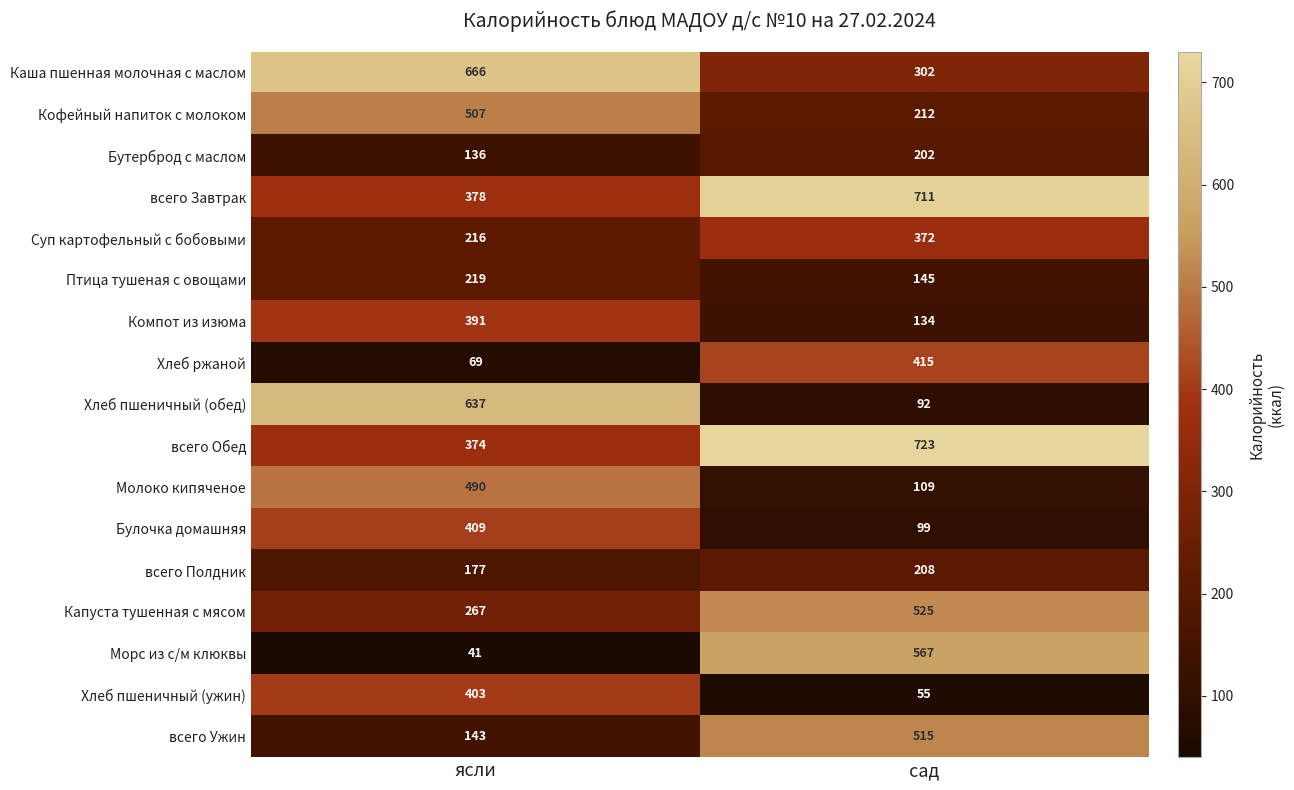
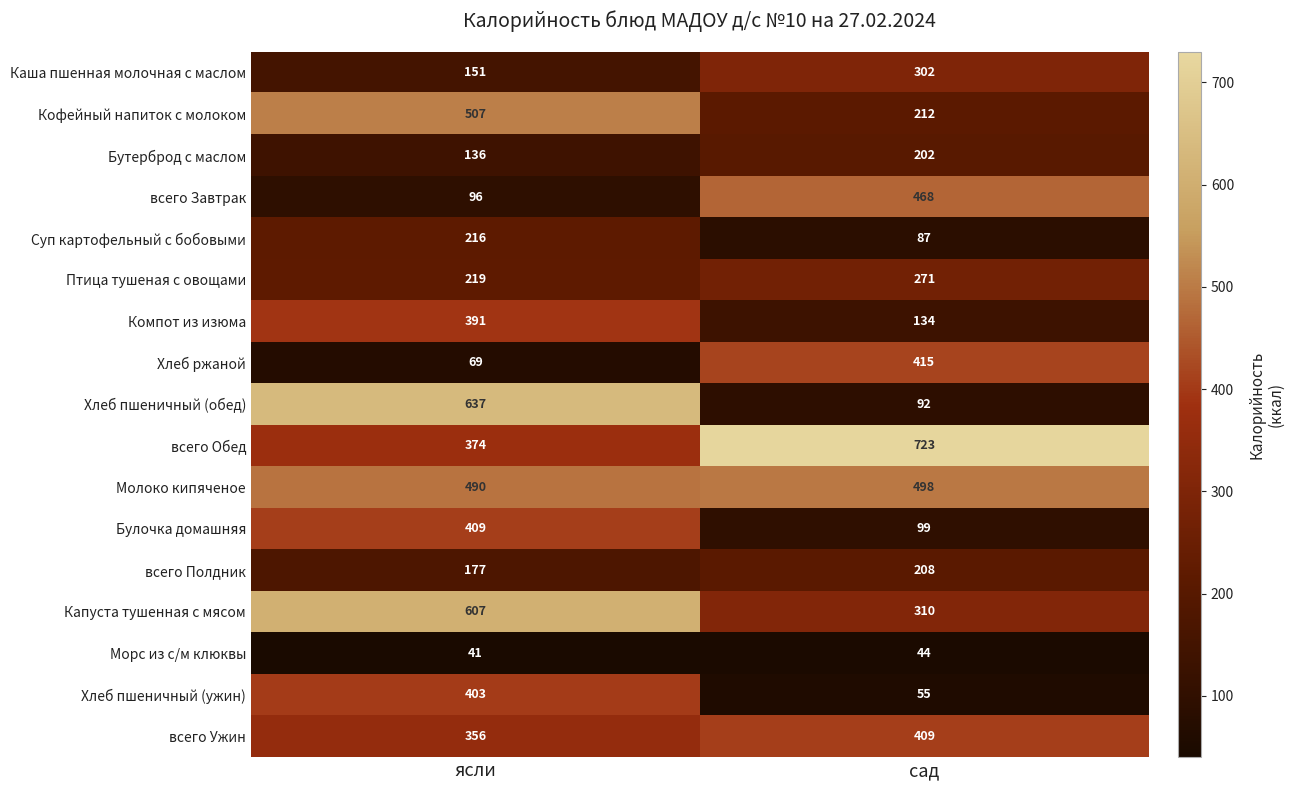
  {
    "Каша пшенная молочная с маслом": {
-     "ясли": 666,
+     "ясли": 151,
      "сад": 302
    },
    "Кофейный напиток с молоком": {
      "ясли": 507,
      "сад": 212
    },
    "Бутерброд с маслом": {
      "ясли": 136,
      "сад": 202
    },
    "всего Завтрак": {
-     "ясли": 378,
-     "сад": 711
+     "ясли": 96,
+     "сад": 468
    },
    "Суп картофельный с бобовыми": {
      "ясли": 216,
-     "сад": 372
+     "сад": 87
    },
    "Птица тушеная с овощами": {
      "ясли": 219,
-     "сад": 145
+     "сад": 271
    },
    "Компот из изюма": {
      "ясли": 391,
      "сад": 134
    },
    "Хлеб ржаной": {
      "ясли": 69,
      "сад": 415
    },
    "Хлеб пшеничный (обед)": {
      "ясли": 637,
      "сад": 92
    },
    "всего Обед": {
      "ясли": 374,
      "сад": 723
    },
    "Молоко кипяченое": {
      "ясли": 490,
-     "сад": 109
+     "сад": 498
    },
    "Булочка домашняя": {
      "ясли": 409,
      "сад": 99
    },
    "всего Полдник": {
      "ясли": 177,
      "сад": 208
    },
    "Капуста тушенная с мясом": {
-     "ясли": 267,
-     "сад": 525
+     "ясли": 607,
+     "сад": 310
    },
    "Морс из с/м клюквы": {
      "ясли": 41,
-     "сад": 567
+     "сад": 44
    },
    "Хлеб пшеничный (ужин)": {
      "ясли": 403,
      "сад": 55
    },
    "всего Ужин": {
-     "ясли": 143,
-     "сад": 515
+     "ясли": 356,
+     "сад": 409
    }
  }
